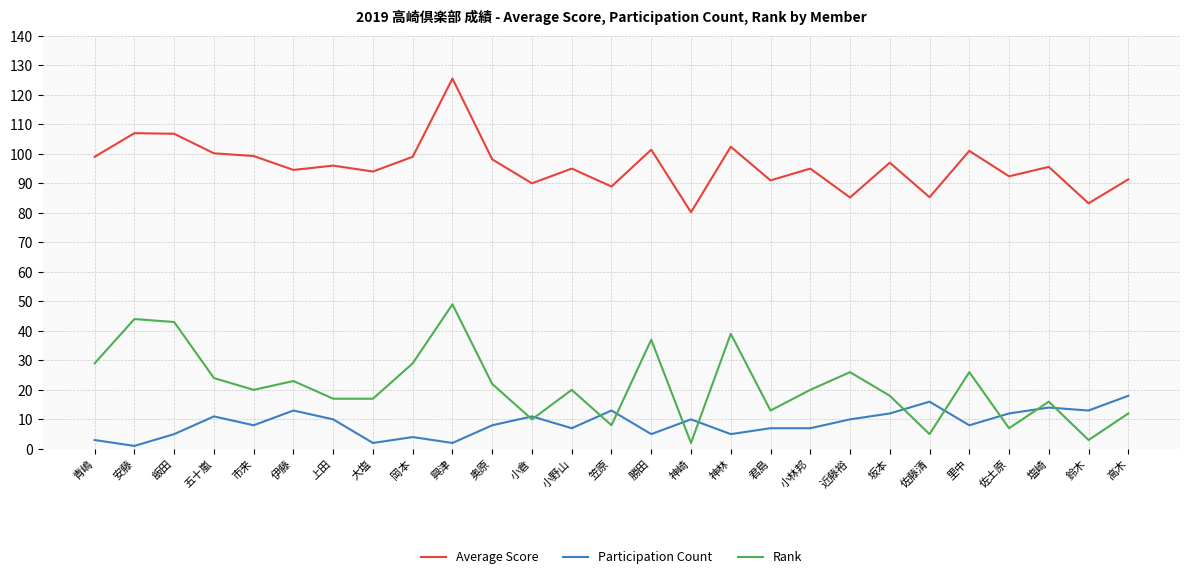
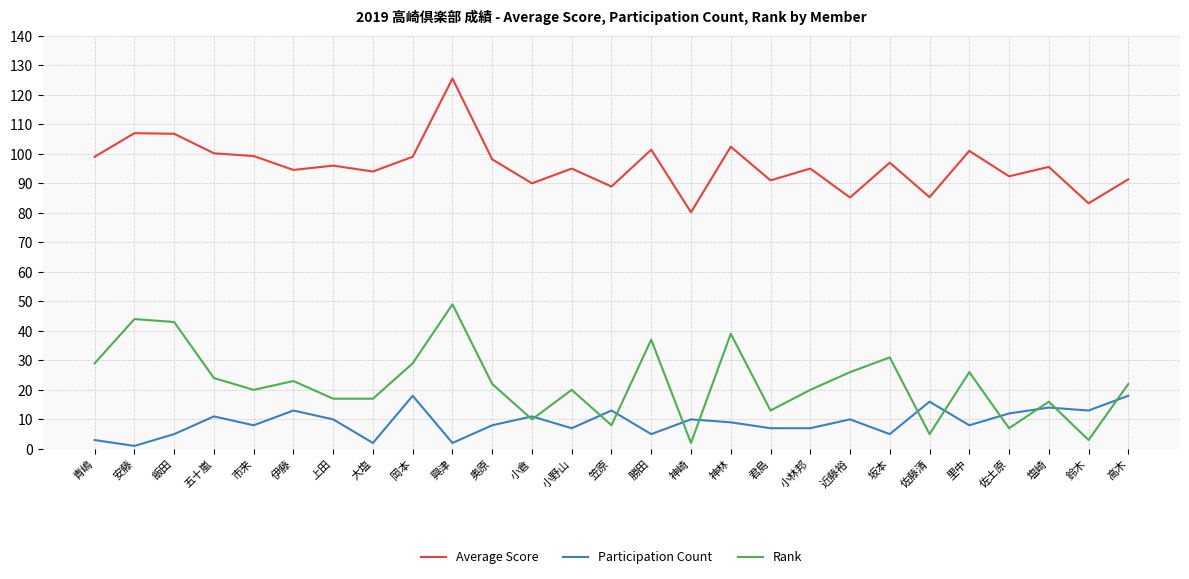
  {
    "Average Score": {
      "青嶋": 99,
      "安藤": 107,
      "飯田": 107,
      "五十嵐": 100,
      "市来": 99,
      "伊藤": 95,
      "上田": 96,
      "大塩": 94,
      "岡本": 99,
      "興津": 126,
      "奥原": 98,
      "小倉": 90,
      "小野山": 95,
      "笠原": 89,
      "勝田": 101,
      "神崎": 80,
      "神林": 102,
      "君島": 91,
      "小林邦": 95,
      "近藤裕": 85,
      "坂本": 97,
      "佐藤清": 85,
      "里中": 101,
      "佐土原": 92,
      "塩崎": 96,
      "鈴木": 83,
      "高木": 91
    },
    "Participation Count": {
      "青嶋": 3,
      "安藤": 1,
      "飯田": 5,
      "五十嵐": 11,
      "市来": 8,
      "伊藤": 13,
      "上田": 10,
      "大塩": 2,
-     "岡本": 4,
+     "岡本": 18,
      "興津": 2,
      "奥原": 8,
      "小倉": 11,
      "小野山": 7,
      "笠原": 13,
      "勝田": 5,
      "神崎": 10,
-     "神林": 5,
+     "神林": 9,
      "君島": 7,
      "小林邦": 7,
      "近藤裕": 10,
-     "坂本": 12,
+     "坂本": 5,
      "佐藤清": 16,
      "里中": 8,
      "佐土原": 12,
      "塩崎": 14,
      "鈴木": 13,
      "高木": 18
    },
    "Rank": {
      "青嶋": 29,
      "安藤": 44,
      "飯田": 43,
      "五十嵐": 24,
      "市来": 20,
      "伊藤": 23,
      "上田": 17,
      "大塩": 17,
      "岡本": 29,
      "興津": 49,
      "奥原": 22,
      "小倉": 10,
      "小野山": 20,
      "笠原": 8,
      "勝田": 37,
      "神崎": 2,
      "神林": 39,
      "君島": 13,
      "小林邦": 20,
      "近藤裕": 26,
-     "坂本": 18,
+     "坂本": 31,
      "佐藤清": 5,
      "里中": 26,
      "佐土原": 7,
      "塩崎": 16,
      "鈴木": 3,
-     "高木": 12
+     "高木": 22
    }
  }
